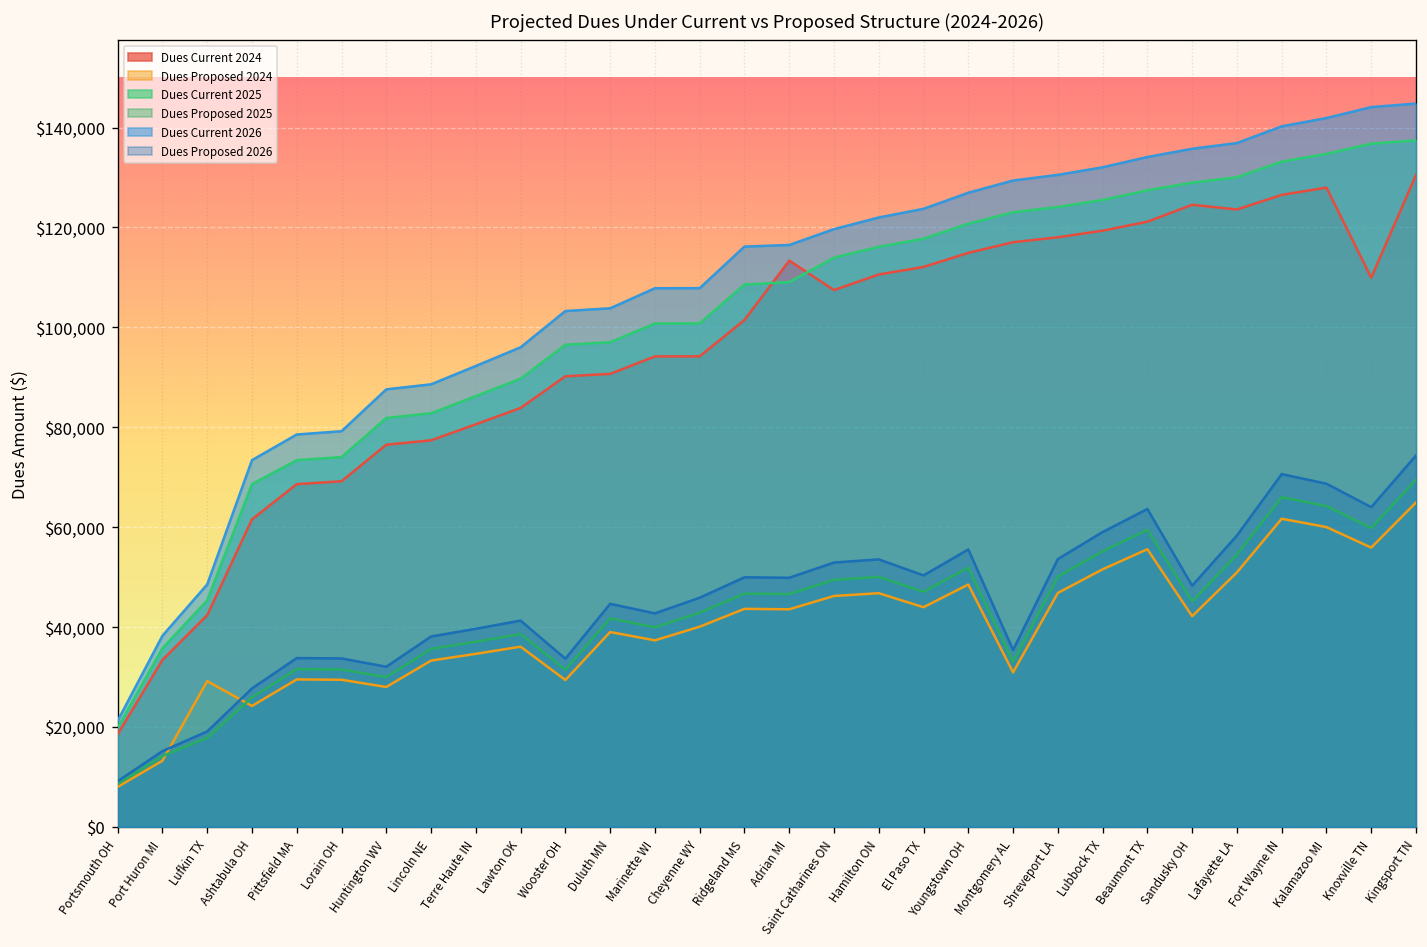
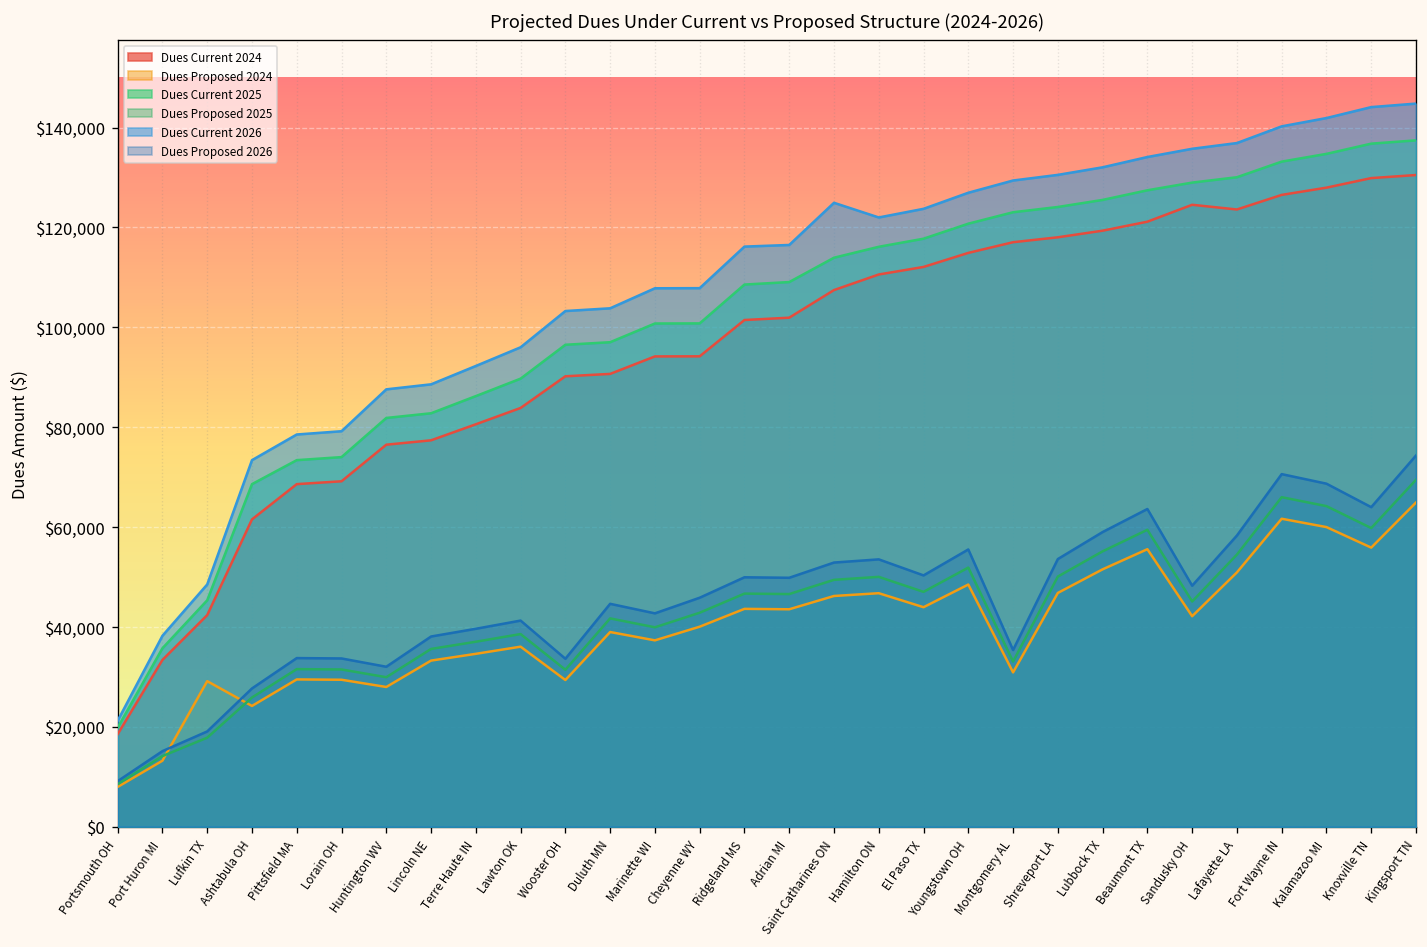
  {
    "Dues Current 2024": {
      "Portsmouth OH": "$19,000",
      "Port Huron MI": "$33,000",
      "Lufkin TX": "$42,000",
      "Ashtabula OH": "$62,000",
      "Pittsfield MA": "$69,000",
      "Lorain OH": "$69,000",
      "Huntington WV": "$77,000",
      "Lincoln NE": "$77,000",
      "Terre Haute IN": "$81,000",
      "Lawton OK": "$84,000",
      "Wooster OH": "$90,000",
      "Duluth MN": "$91,000",
      "Marinette WI": "$94,000",
      "Cheyenne WY": "$94,000",
      "Ridgeland MS": "$101,000",
-     "Adrian MI": "$113,000",
+     "Adrian MI": "$102,000",
      "Saint Catharines ON": "$107,000",
      "Hamilton ON": "$111,000",
      "El Paso TX": "$112,000",
      "Youngstown OH": "$115,000",
      "Montgomery AL": "$117,000",
      "Shreveport LA": "$118,000",
      "Lubbock TX": "$119,000",
      "Beaumont TX": "$121,000",
      "Sandusky OH": "$125,000",
      "Lafayette LA": "$124,000",
      "Fort Wayne IN": "$127,000",
      "Kalamazoo MI": "$128,000",
-     "Knoxville TN": "$110,000",
+     "Knoxville TN": "$130,000",
      "Kingsport TN": "$131,000"
    },
    "Dues Proposed 2024": {
      "Port Huron MI": "$13,000",
      "Lufkin TX": "$29,000",
      "Ashtabula OH": "$24,000",
      "Pittsfield MA": "$30,000",
      "Lorain OH": "$29,000",
      "Huntington WV": "$28,000",
      "Lincoln NE": "$33,000",
      "Terre Haute IN": "$35,000",
      "Lawton OK": "$36,000",
      "Wooster OH": "$29,000",
      "Duluth MN": "$39,000",
      "Marinette WI": "$37,000",
      "Cheyenne WY": "$40,000",
      "Ridgeland MS": "$44,000",
      "Adrian MI": "$44,000",
      "Saint Catharines ON": "$46,000",
      "Hamilton ON": "$47,000",
      "El Paso TX": "$44,000",
      "Youngstown OH": "$49,000",
      "Montgomery AL": "$31,000",
      "Shreveport LA": "$47,000",
      "Lubbock TX": "$52,000",
      "Beaumont TX": "$56,000",
      "Sandusky OH": "$42,000",
      "Lafayette LA": "$51,000",
      "Fort Wayne IN": "$62,000",
      "Kalamazoo MI": "$60,000",
      "Knoxville TN": "$56,000",
      "Kingsport TN": "$65,000"
    },
    "Dues Current 2026": {
      "Portsmouth OH": "$21,000",
      "Port Huron MI": "$38,000",
      "Lufkin TX": "$49,000",
      "Ashtabula OH": "$73,000",
      "Pittsfield MA": "$79,000",
      "Lorain OH": "$79,000",
      "Huntington WV": "$88,000",
      "Lincoln NE": "$89,000",
      "Terre Haute IN": "$92,000",
      "Lawton OK": "$96,000",
      "Wooster OH": "$103,000",
      "Duluth MN": "$104,000",
      "Marinette WI": "$108,000",
      "Cheyenne WY": "$108,000",
      "Ridgeland MS": "$116,000",
      "Adrian MI": "$116,000",
-     "Saint Catharines ON": "$120,000",
+     "Saint Catharines ON": "$125,000",
      "Hamilton ON": "$122,000",
      "El Paso TX": "$124,000",
      "Youngstown OH": "$127,000",
      "Montgomery AL": "$129,000",
      "Shreveport LA": "$131,000",
      "Lubbock TX": "$132,000",
      "Beaumont TX": "$134,000",
      "Sandusky OH": "$136,000",
      "Lafayette LA": "$137,000",
      "Fort Wayne IN": "$140,000",
      "Kalamazoo MI": "$142,000",
      "Knoxville TN": "$144,000",
      "Kingsport TN": "$145,000"
    },
    "Dues Proposed 2026": {
      "Port Huron MI": "$15,000",
      "Lufkin TX": "$19,000",
      "Ashtabula OH": "$28,000",
      "Pittsfield MA": "$34,000",
      "Lorain OH": "$34,000",
      "Huntington WV": "$32,000",
      "Lincoln NE": "$38,000",
      "Terre Haute IN": "$40,000",
      "Lawton OK": "$41,000",
      "Wooster OH": "$34,000",
      "Duluth MN": "$45,000",
      "Marinette WI": "$43,000",
      "Cheyenne WY": "$46,000",
      "Ridgeland MS": "$50,000",
      "Adrian MI": "$50,000",
      "Saint Catharines ON": "$53,000",
      "Hamilton ON": "$54,000",
      "El Paso TX": "$50,000",
      "Youngstown OH": "$56,000",
      "Montgomery AL": "$35,000",
      "Shreveport LA": "$54,000",
      "Lubbock TX": "$59,000",
      "Beaumont TX": "$64,000",
      "Sandusky OH": "$48,000",
      "Lafayette LA": "$58,000",
      "Fort Wayne IN": "$71,000",
      "Kalamazoo MI": "$69,000",
      "Knoxville TN": "$64,000",
      "Kingsport TN": "$74,000"
    }
  }
